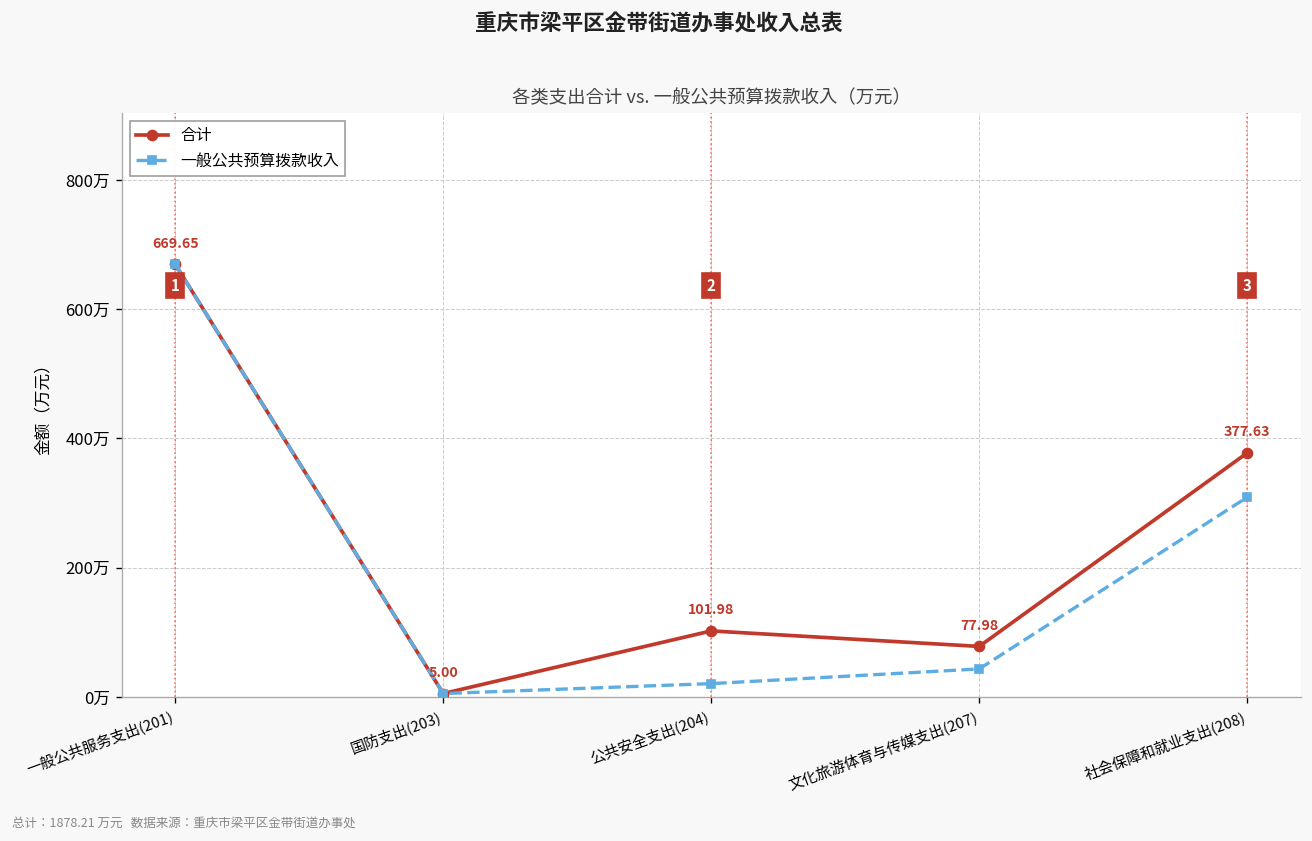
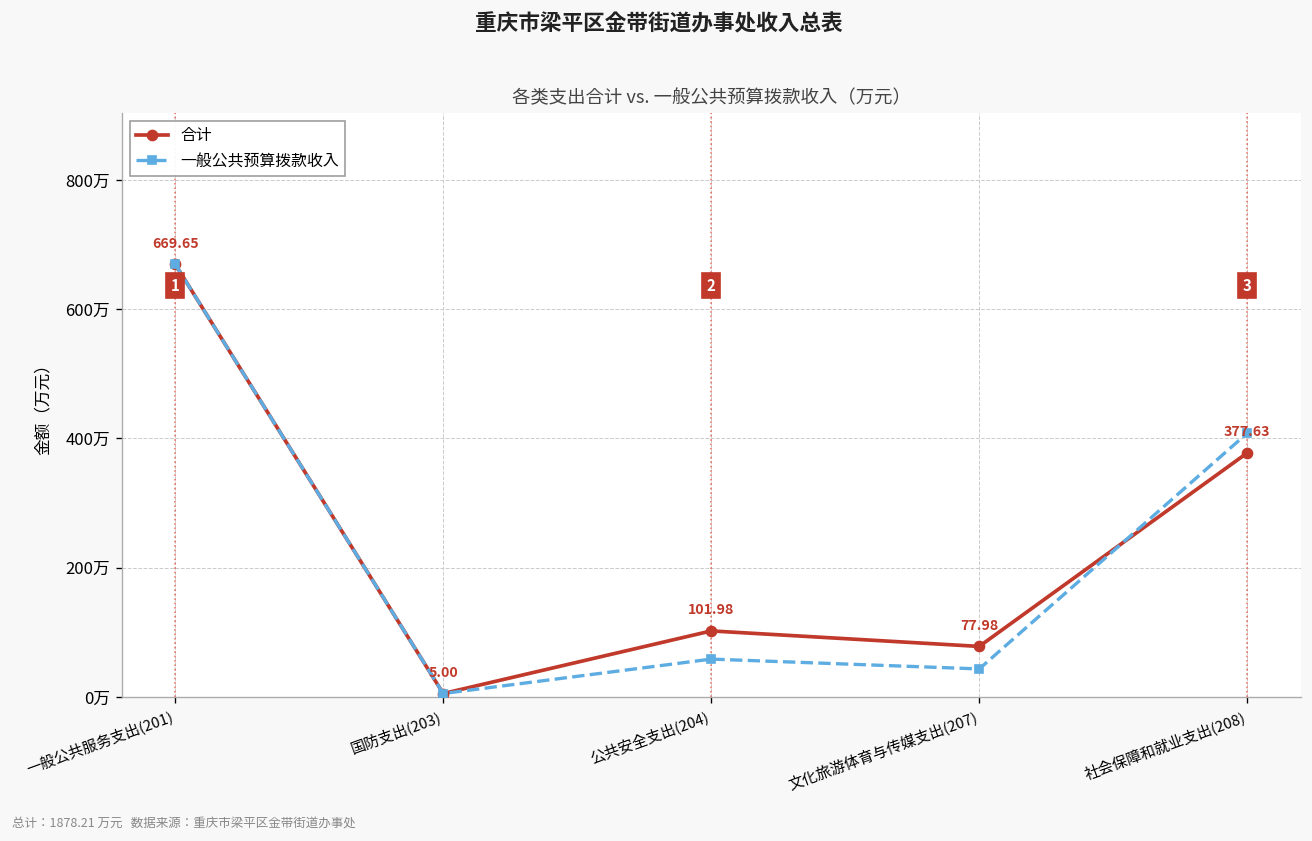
  {
    "合计": {
      "公共安全支出(204)": "101.98",
      "文化旅游体育与传媒支出(207)": "77.98"
    },
    "一般公共预算拨款收入": {
-     "公共安全支出(204)": "20万",
+     "公共安全支出(204)": "60万",
      "文化旅游体育与传媒支出(207)": "40万",
-     "社会保障和就业支出(208)": "310万"
+     "社会保障和就业支出(208)": "410万"
    }
  }
